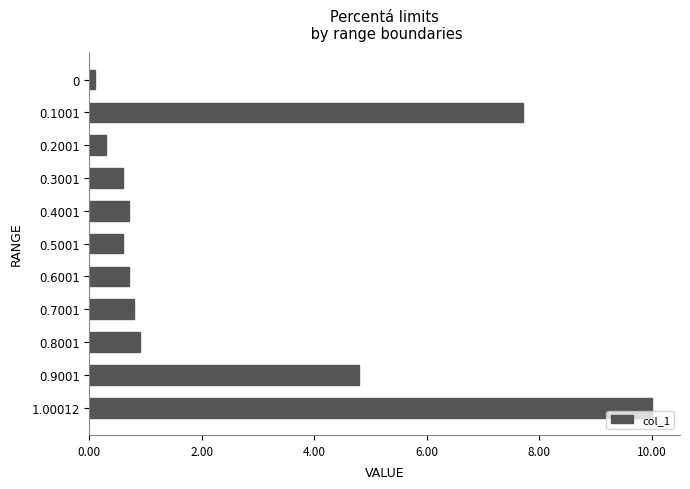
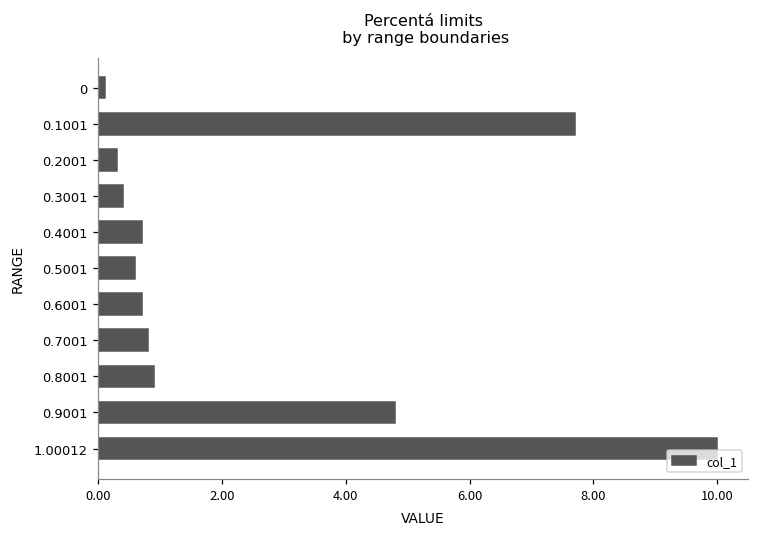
  {
    "0": 0.1,
    "0.1001": 7.7,
    "0.2001": 0.3,
-   "0.3001": 0.6,
+   "0.3001": 0.4,
    "0.4001": 0.7,
    "0.5001": 0.6,
    "0.6001": 0.7,
    "0.7001": 0.8,
    "0.8001": 0.9,
    "0.9001": 4.8,
    "1.00012": 10.0
  }
